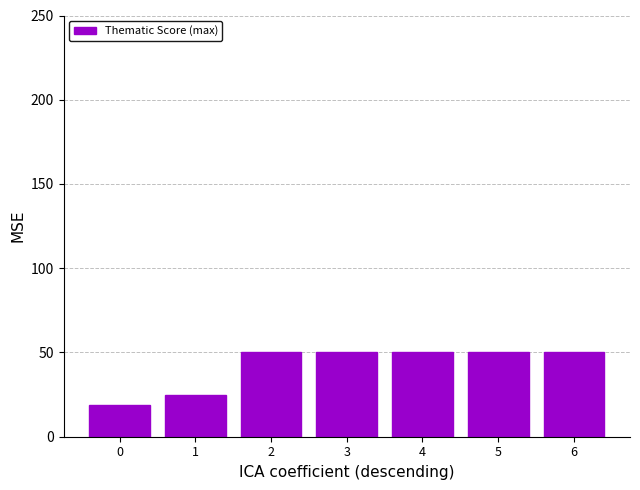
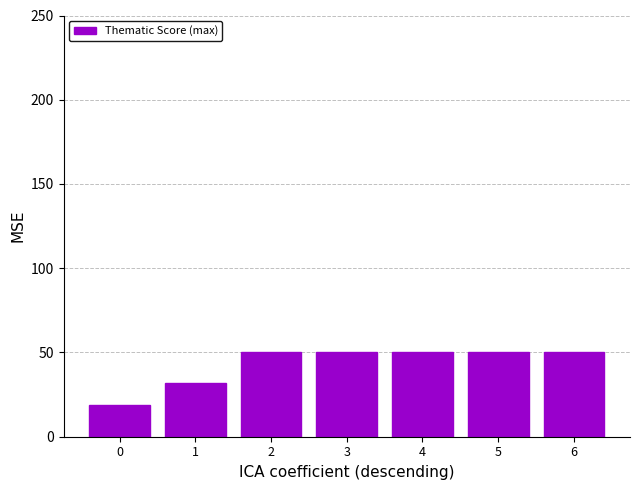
  {
    "0": 19,
-   "1": 25,
+   "1": 32,
    "2": 50,
    "3": 50,
    "4": 50,
    "5": 50,
    "6": 50
  }
